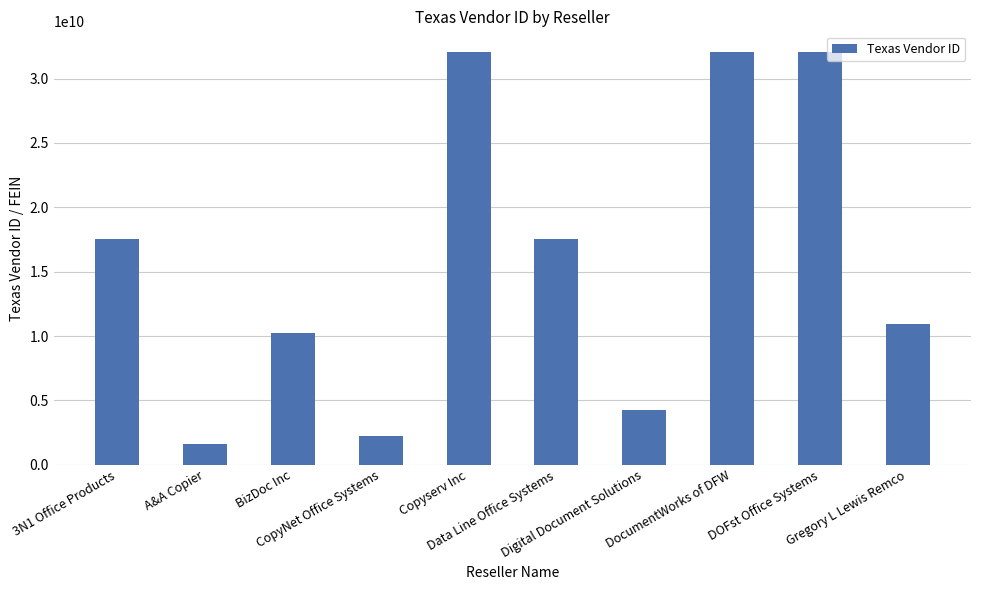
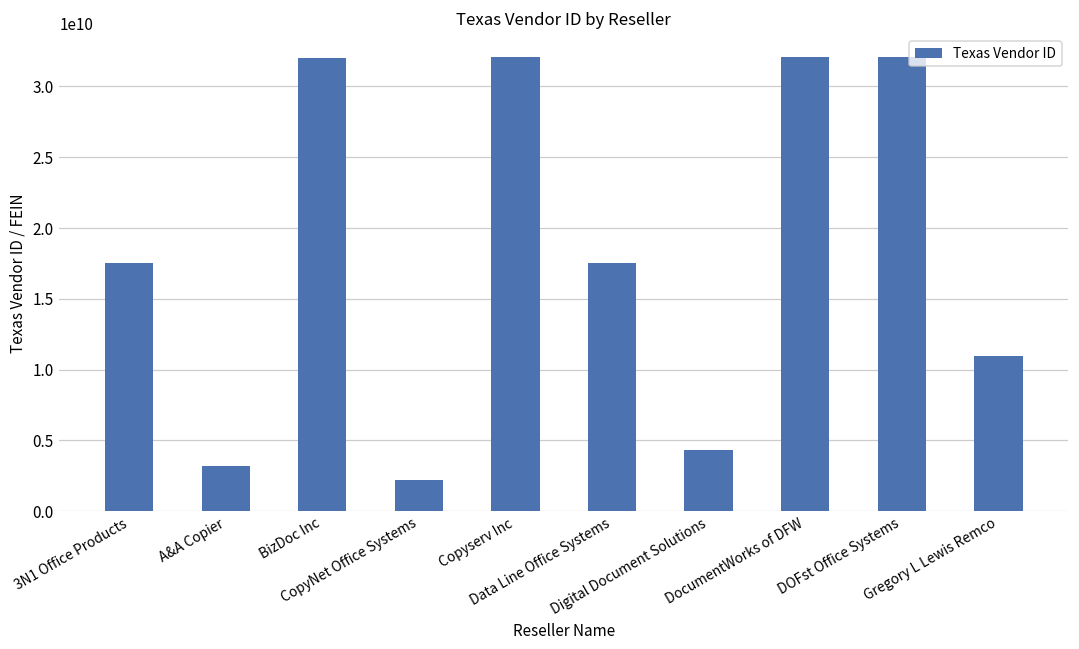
  {
    "3N1 Office Products": 17500000000,
-   "A&A Copier": 1600000000,
-   "BizDoc Inc": 10200000000,
+   "A&A Copier": 3200000000,
+   "BizDoc Inc": 32000000000,
    "CopyNet Office Systems": 2200000000,
    "Copyserv Inc": 32100000000,
    "Data Line Office Systems": 17500000000,
    "Digital Document Solutions": 4300000000,
    "DocumentWorks of DFW": 32100000000,
    "DOFst Office Systems": 32100000000,
    "Gregory L Lewis Remco": 10900000000
  }
